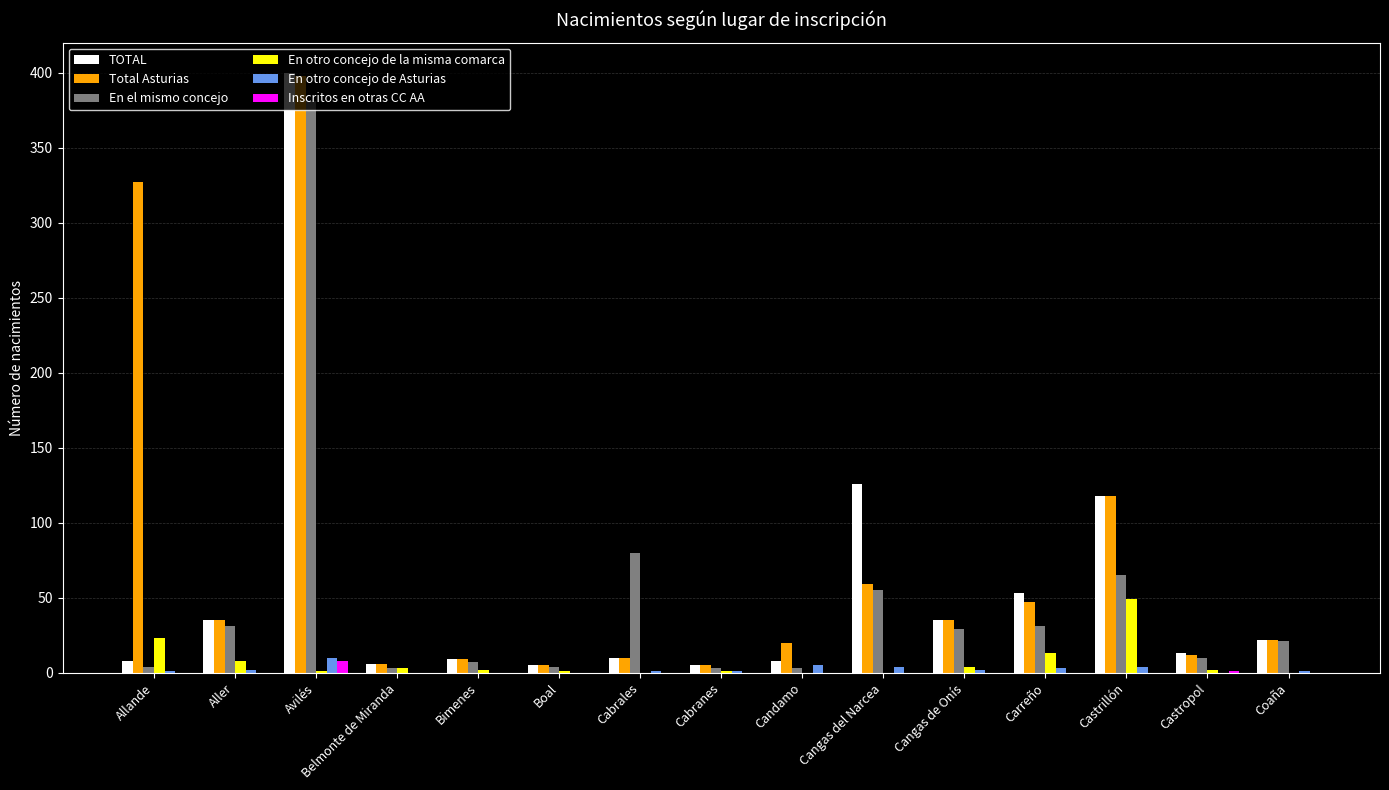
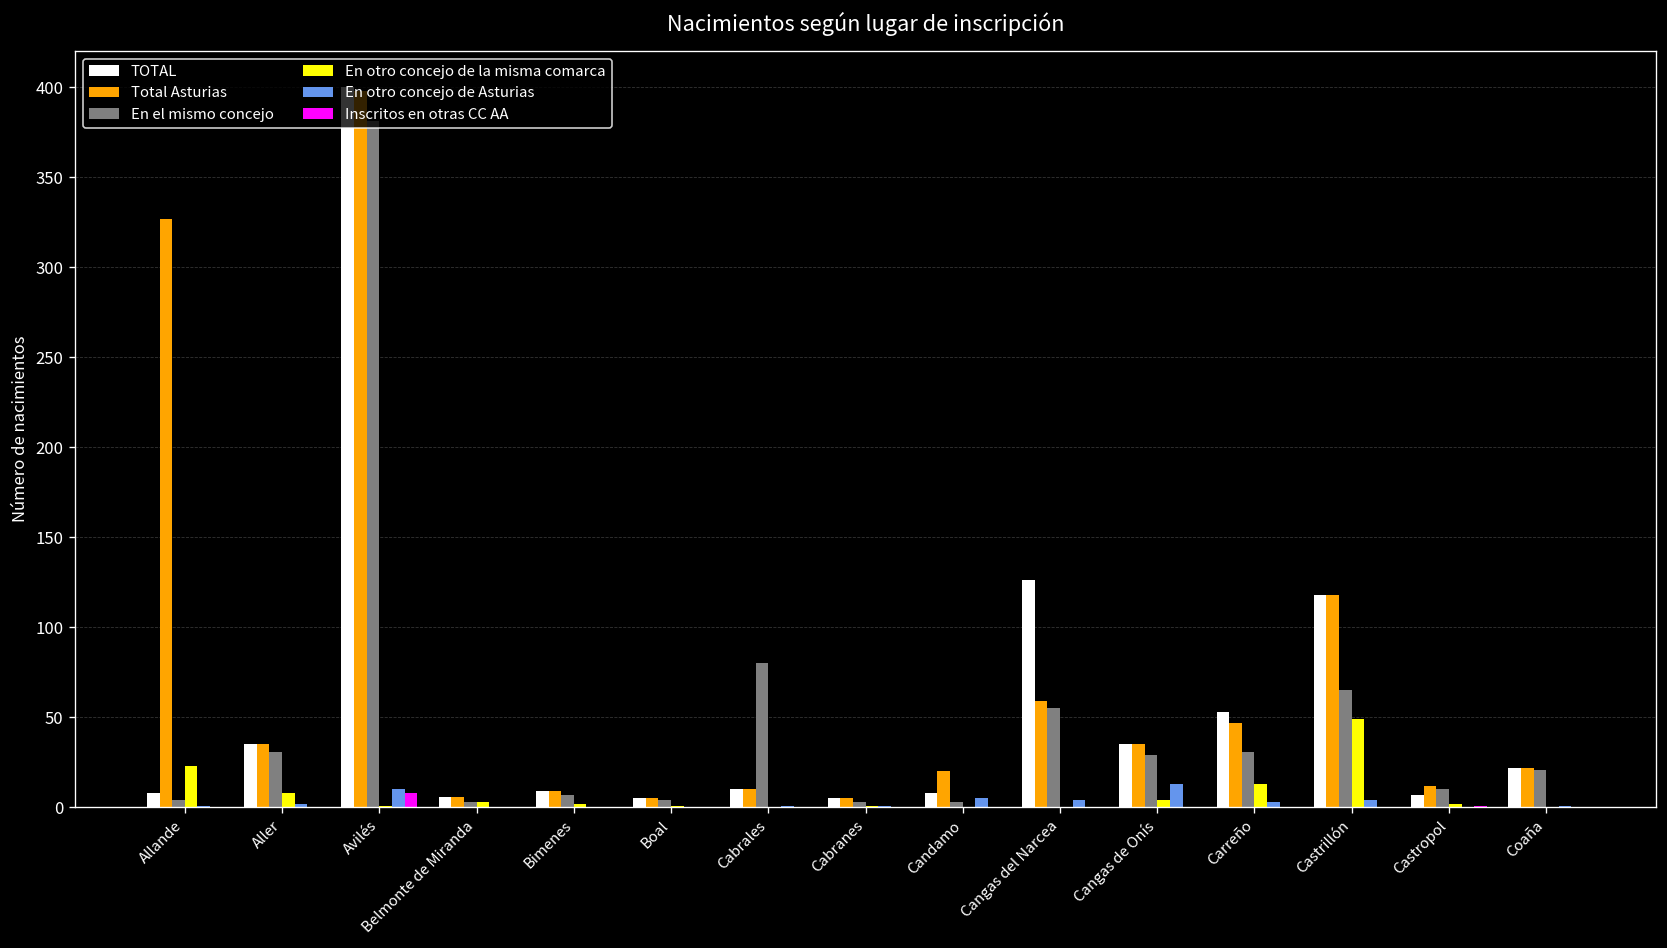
  {
    "TOTAL": {
      "Allande": 8,
      "Aller": 35,
      "Belmonte de Miranda": 6,
      "Bimenes": 9,
      "Boal": 5,
      "Cabrales": 10,
      "Cabranes": 5,
      "Candamo": 8,
      "Cangas del Narcea": 126,
      "Cangas de Onís": 35,
      "Carreño": 53,
      "Castrillón": 118,
-     "Castropol": 13,
+     "Castropol": 7,
      "Coaña": 22
    },
    "Total Asturias": {
      "Allande": 327,
      "Aller": 35,
      "Belmonte de Miranda": 6,
      "Bimenes": 9,
      "Boal": 5,
      "Cabrales": 10,
      "Cabranes": 5,
      "Candamo": 20,
      "Cangas del Narcea": 59,
      "Cangas de Onís": 35,
      "Carreño": 47,
      "Castrillón": 118,
      "Castropol": 12,
      "Coaña": 22
    },
    "En el mismo concejo": {
      "Allande": 4,
      "Aller": 31,
      "Belmonte de Miranda": 3,
      "Bimenes": 7,
      "Boal": 4,
      "Cabrales": 80,
      "Cabranes": 3,
      "Candamo": 3,
      "Cangas del Narcea": 55,
      "Cangas de Onís": 29,
      "Carreño": 31,
      "Castrillón": 65,
      "Castropol": 10,
      "Coaña": 21
    },
    "En otro concejo de la misma comarca": {
      "Allande": 23,
      "Aller": 8,
      "Belmonte de Miranda": 3,
      "Bimenes": 2,
      "Cabrales": 0,
      "Candamo": 0,
      "Cangas del Narcea": 0,
      "Cangas de Onís": 4,
      "Carreño": 13,
      "Castrillón": 49,
      "Castropol": 2,
      "Coaña": 0
    },
    "En otro concejo de Asturias": {
      "Aller": 2,
      "Avilés": 10,
      "Belmonte de Miranda": 0,
      "Bimenes": 0,
      "Boal": 0,
      "Candamo": 5,
      "Cangas del Narcea": 4,
-     "Cangas de Onís": 2,
+     "Cangas de Onís": 13,
      "Carreño": 3,
      "Castrillón": 4,
      "Castropol": 0
    },
    "Inscritos en otras CC AA": {
      "Allande": 0,
      "Aller": 0,
      "Avilés": 8,
      "Belmonte de Miranda": 0,
      "Bimenes": 0,
      "Boal": 0,
      "Cabrales": 0,
      "Cabranes": 0,
      "Candamo": 0,
      "Cangas del Narcea": 0,
      "Cangas de Onís": 0,
      "Carreño": 0,
      "Castrillón": 0,
      "Coaña": 0
    }
  }
